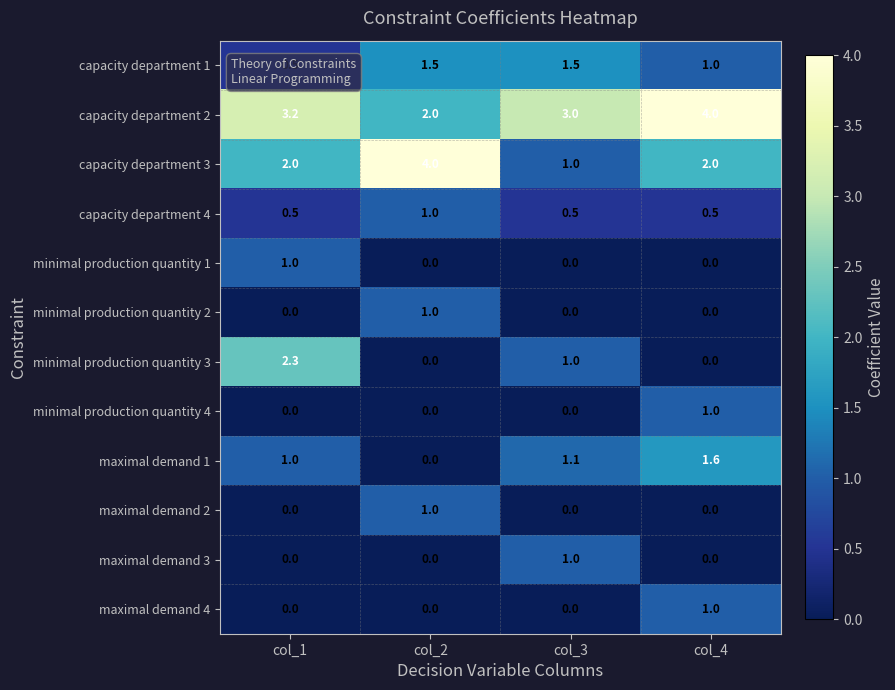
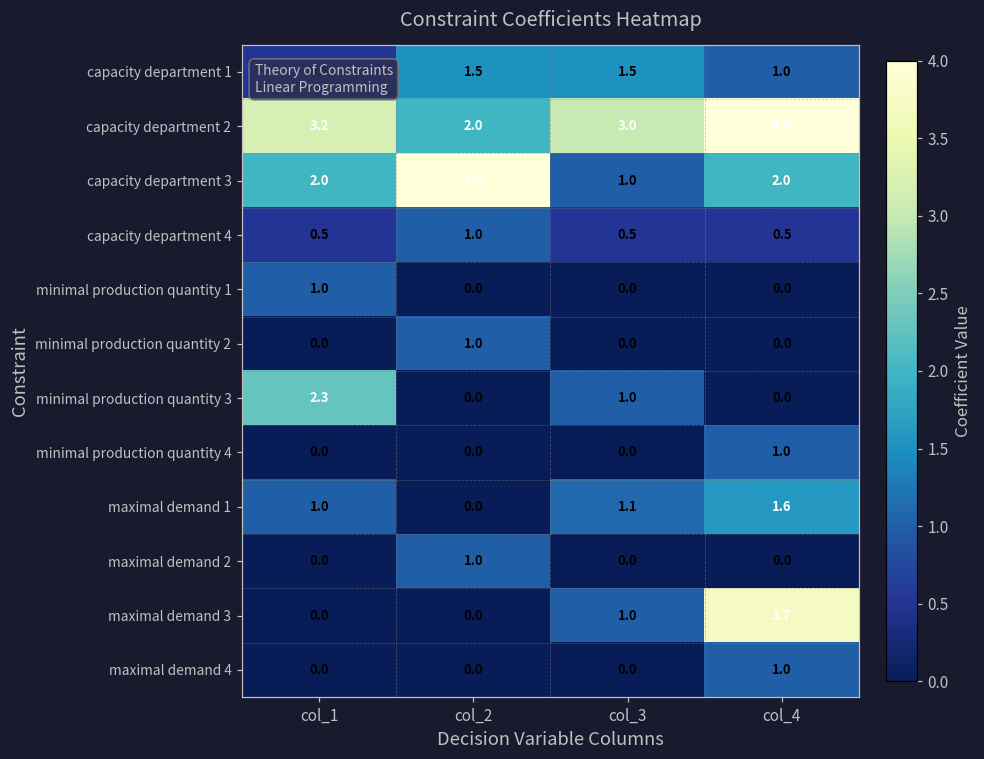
  {
    "capacity department 1": {
      "col_2": 1.5,
      "col_3": 1.5,
      "col_4": 1.0
    },
    "capacity department 2": {
      "col_1": 3.2,
      "col_2": 2.0,
      "col_3": 3.0
    },
    "capacity department 3": {
      "col_1": 2.0,
      "col_3": 1.0,
      "col_4": 2.0
    },
    "capacity department 4": {
      "col_1": 0.5,
      "col_2": 1.0,
      "col_3": 0.5,
      "col_4": 0.5
    },
    "minimal production quantity 1": {
      "col_1": 1.0,
      "col_2": 0.0,
      "col_3": 0.0,
      "col_4": 0.0
    },
    "minimal production quantity 2": {
      "col_1": 0.0,
      "col_2": 1.0,
      "col_3": 0.0,
      "col_4": 0.0
    },
    "minimal production quantity 3": {
      "col_1": 2.3,
      "col_2": 0.0,
      "col_3": 1.0,
      "col_4": 0.0
    },
    "minimal production quantity 4": {
      "col_1": 0.0,
      "col_2": 0.0,
      "col_3": 0.0,
      "col_4": 1.0
    },
    "maximal demand 1": {
      "col_1": 1.0,
      "col_2": 0.0,
      "col_3": 1.1,
      "col_4": 1.6
    },
    "maximal demand 2": {
      "col_1": 0.0,
      "col_2": 1.0,
      "col_3": 0.0,
      "col_4": 0.0
    },
    "maximal demand 3": {
      "col_1": 0.0,
      "col_2": 0.0,
      "col_3": 1.0,
-     "col_4": 0.0
+     "col_4": 3.7
    },
    "maximal demand 4": {
      "col_1": 0.0,
      "col_2": 0.0,
      "col_3": 0.0,
      "col_4": 1.0
    }
  }
